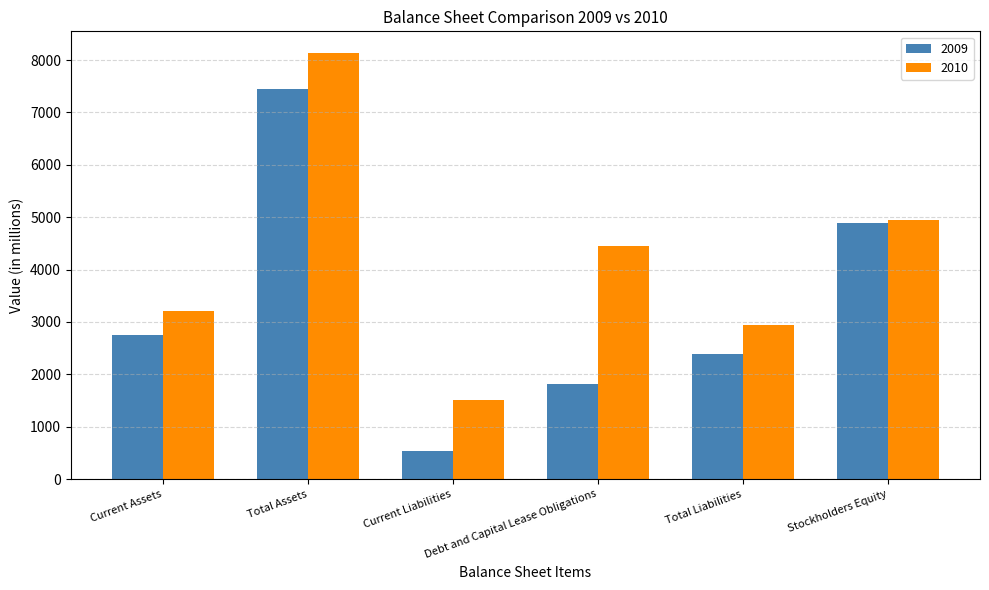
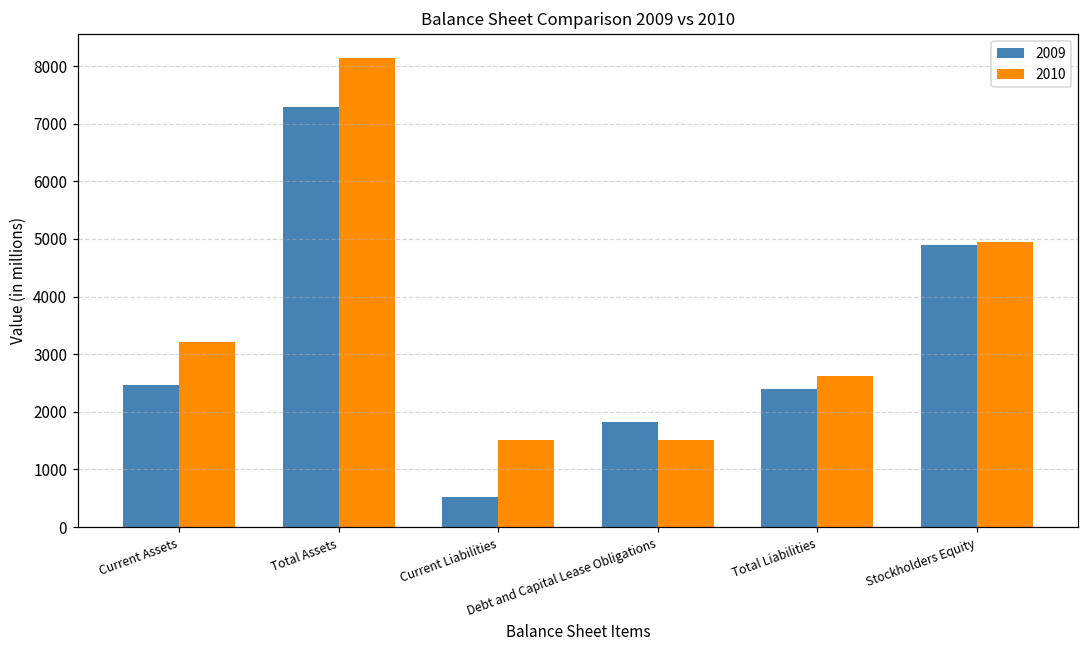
  {
    "2009": {
-     "Current Assets": 2800,
-     "Total Assets": 7400,
+     "Current Assets": 2500,
+     "Total Assets": 7300,
      "Current Liabilities": 500,
      "Debt and Capital Lease Obligations": 1800,
      "Total Liabilities": 2400,
      "Stockholders Equity": 4900
    },
    "2010": {
      "Current Assets": 3200,
      "Total Assets": 8100,
      "Current Liabilities": 1500,
-     "Debt and Capital Lease Obligations": 4500,
-     "Total Liabilities": 2900,
+     "Debt and Capital Lease Obligations": 1500,
+     "Total Liabilities": 2600,
      "Stockholders Equity": 5000
    }
  }
